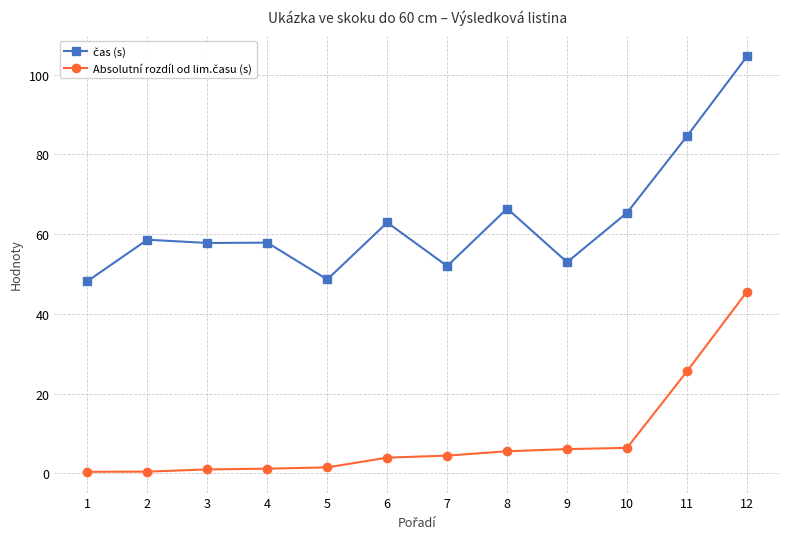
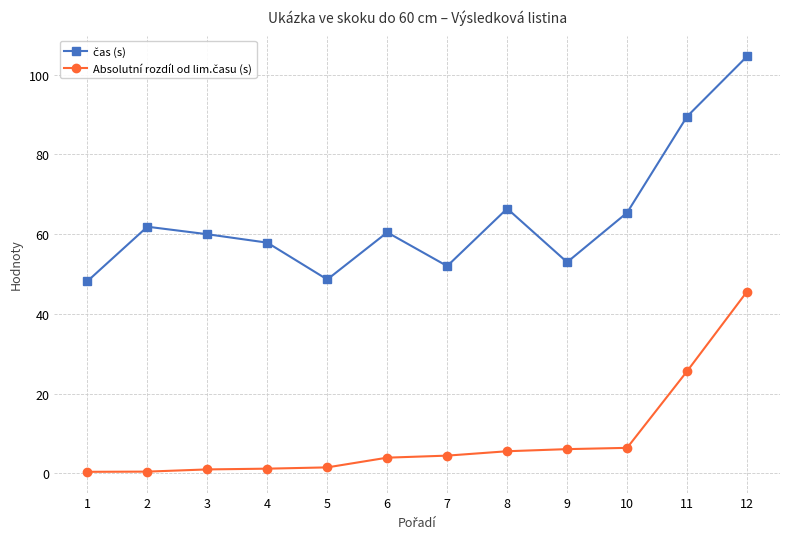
  {
    "čas (s)": {
      "1": 48,
-     "2": 59,
-     "3": 58,
+     "2": 62,
+     "3": 60,
      "4": 58,
      "5": 49,
-     "6": 63,
+     "6": 60,
      "7": 52,
      "8": 66,
      "9": 53,
      "10": 65,
-     "11": 85,
+     "11": 90,
      "12": 105
    },
    "Absolutní rozdíl od lim.času (s)": {
      "1": 0,
      "2": 0,
      "3": 1,
      "4": 1,
      "5": 1,
      "6": 4,
      "7": 4,
      "8": 6,
      "9": 6,
      "10": 6,
      "11": 26,
      "12": 46
    }
  }
